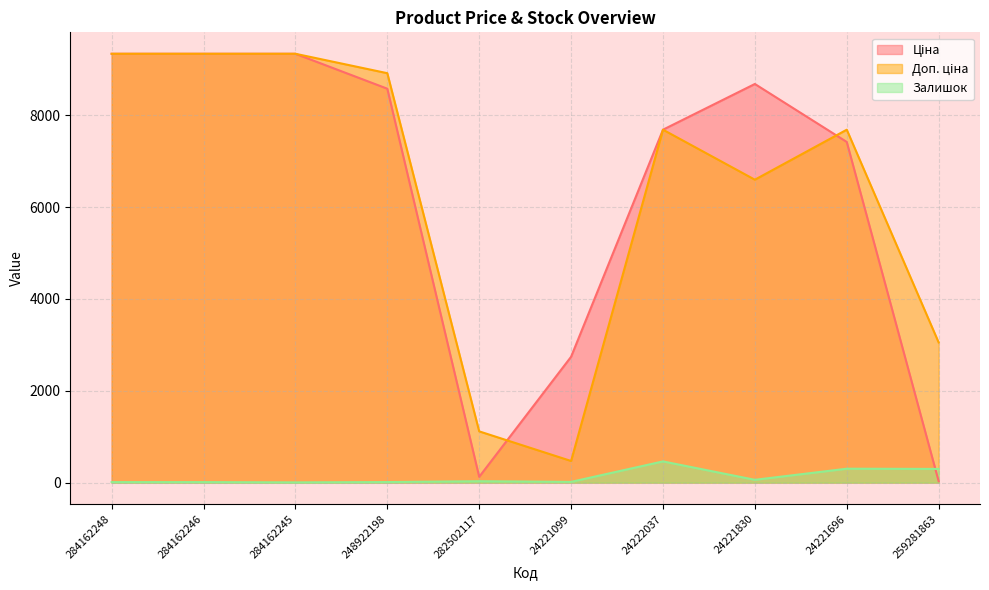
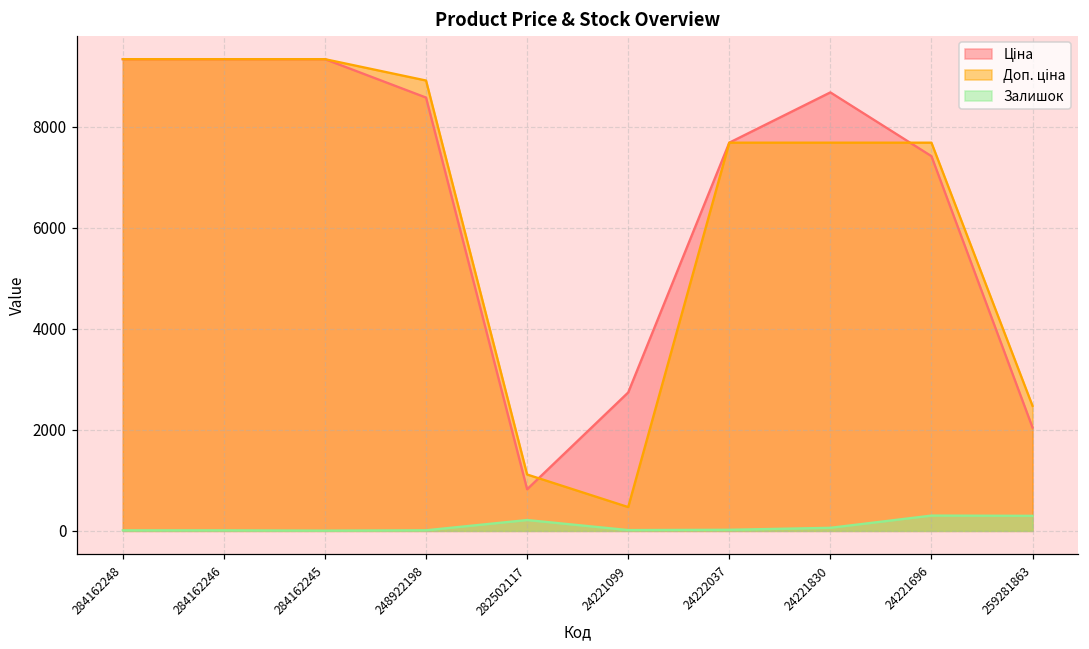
  {
    "Ціна": {
      "248922198": 8600,
-     "282502117": 100,
+     "282502117": 800,
      "24221099": 2700,
      "24221830": 8700,
      "24221696": 7400,
-     "259281863": 0
+     "259281863": 2000
    },
    "Доп. ціна": {
      "248922198": 8900,
      "282502117": 1100,
      "24221099": 500,
-     "24221830": 6600,
+     "24221830": 7700,
      "24221696": 7700,
-     "259281863": 3100
+     "259281863": 2500
    },
    "Залишок": {
      "284162248": 0,
      "284162246": 0,
      "284162245": 0,
      "248922198": 0,
-     "282502117": 0,
+     "282502117": 200,
      "24221099": 0,
-     "24222037": 500,
+     "24222037": 0,
      "24221830": 100,
      "24221696": 300,
      "259281863": 300
    }
  }
